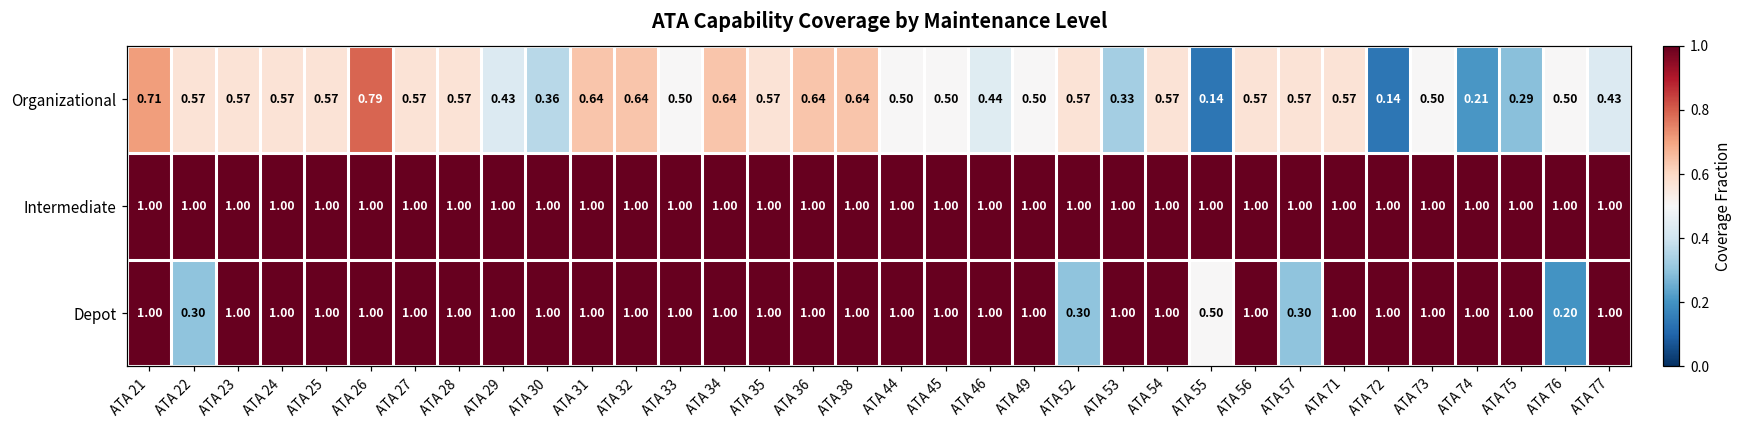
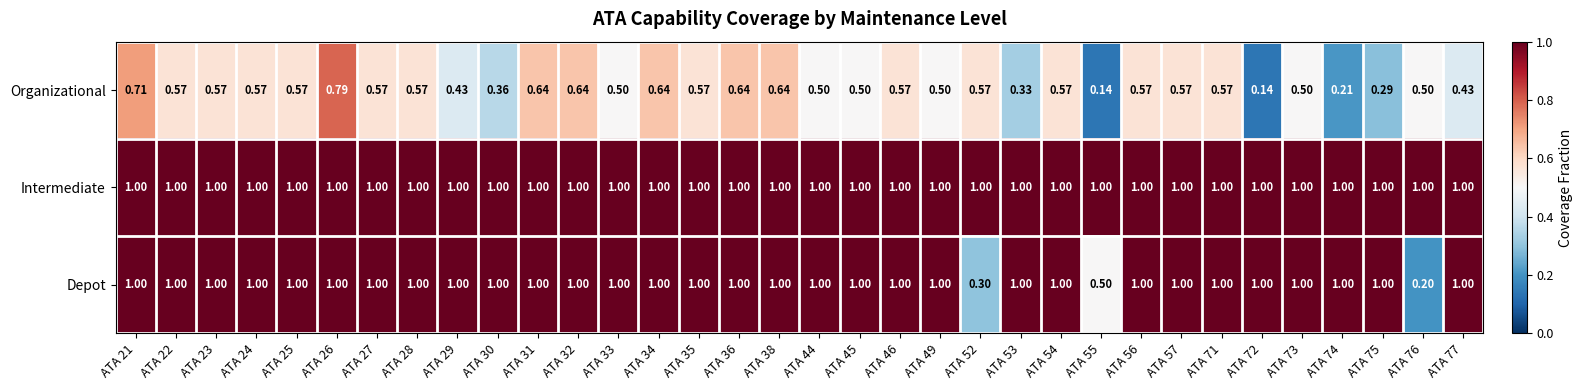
  {
    "Organizational": {
      "ATA 21": 0.71,
      "ATA 22": 0.57,
      "ATA 23": 0.57,
      "ATA 24": 0.57,
      "ATA 25": 0.57,
      "ATA 26": 0.79,
      "ATA 27": 0.57,
      "ATA 28": 0.57,
      "ATA 29": 0.43,
      "ATA 30": 0.36,
      "ATA 31": 0.64,
      "ATA 32": 0.64,
      "ATA 33": 0.50,
      "ATA 34": 0.64,
      "ATA 35": 0.57,
      "ATA 36": 0.64,
      "ATA 38": 0.64,
      "ATA 44": 0.50,
      "ATA 45": 0.50,
-     "ATA 46": 0.44,
+     "ATA 46": 0.57,
      "ATA 49": 0.50,
      "ATA 52": 0.57,
      "ATA 53": 0.33,
      "ATA 54": 0.57,
      "ATA 55": 0.14,
      "ATA 56": 0.57,
      "ATA 57": 0.57,
      "ATA 71": 0.57,
      "ATA 72": 0.14,
      "ATA 73": 0.50,
      "ATA 74": 0.21,
      "ATA 75": 0.29,
      "ATA 76": 0.50,
      "ATA 77": 0.43
    },
    "Intermediate": {
      "ATA 21": 1.00,
      "ATA 22": 1.00,
      "ATA 23": 1.00,
      "ATA 24": 1.00,
      "ATA 25": 1.00,
      "ATA 26": 1.00,
      "ATA 27": 1.00,
      "ATA 28": 1.00,
      "ATA 29": 1.00,
      "ATA 30": 1.00,
      "ATA 31": 1.00,
      "ATA 32": 1.00,
      "ATA 33": 1.00,
      "ATA 34": 1.00,
      "ATA 35": 1.00,
      "ATA 36": 1.00,
      "ATA 38": 1.00,
      "ATA 44": 1.00,
      "ATA 45": 1.00,
      "ATA 46": 1.00,
      "ATA 49": 1.00,
      "ATA 52": 1.00,
      "ATA 53": 1.00,
      "ATA 54": 1.00,
      "ATA 55": 1.00,
      "ATA 56": 1.00,
      "ATA 57": 1.00,
      "ATA 71": 1.00,
      "ATA 72": 1.00,
      "ATA 73": 1.00,
      "ATA 74": 1.00,
      "ATA 75": 1.00,
      "ATA 76": 1.00,
      "ATA 77": 1.00
    },
    "Depot": {
      "ATA 21": 1.00,
-     "ATA 22": 0.30,
+     "ATA 22": 1.00,
      "ATA 23": 1.00,
      "ATA 24": 1.00,
      "ATA 25": 1.00,
      "ATA 26": 1.00,
      "ATA 27": 1.00,
      "ATA 28": 1.00,
      "ATA 29": 1.00,
      "ATA 30": 1.00,
      "ATA 31": 1.00,
      "ATA 32": 1.00,
      "ATA 33": 1.00,
      "ATA 34": 1.00,
      "ATA 35": 1.00,
      "ATA 36": 1.00,
      "ATA 38": 1.00,
      "ATA 44": 1.00,
      "ATA 45": 1.00,
      "ATA 46": 1.00,
      "ATA 49": 1.00,
      "ATA 52": 0.30,
      "ATA 53": 1.00,
      "ATA 54": 1.00,
      "ATA 55": 0.50,
      "ATA 56": 1.00,
-     "ATA 57": 0.30,
+     "ATA 57": 1.00,
      "ATA 71": 1.00,
      "ATA 72": 1.00,
      "ATA 73": 1.00,
      "ATA 74": 1.00,
      "ATA 75": 1.00,
      "ATA 76": 0.20,
      "ATA 77": 1.00
    }
  }
